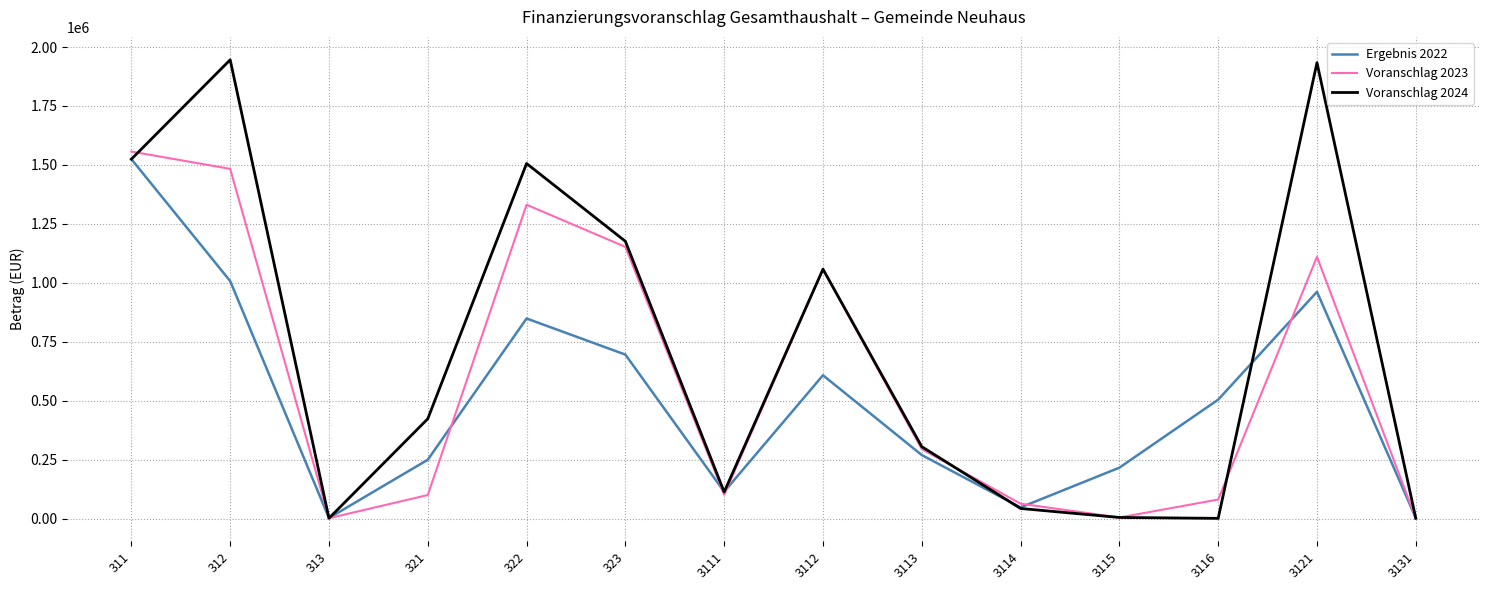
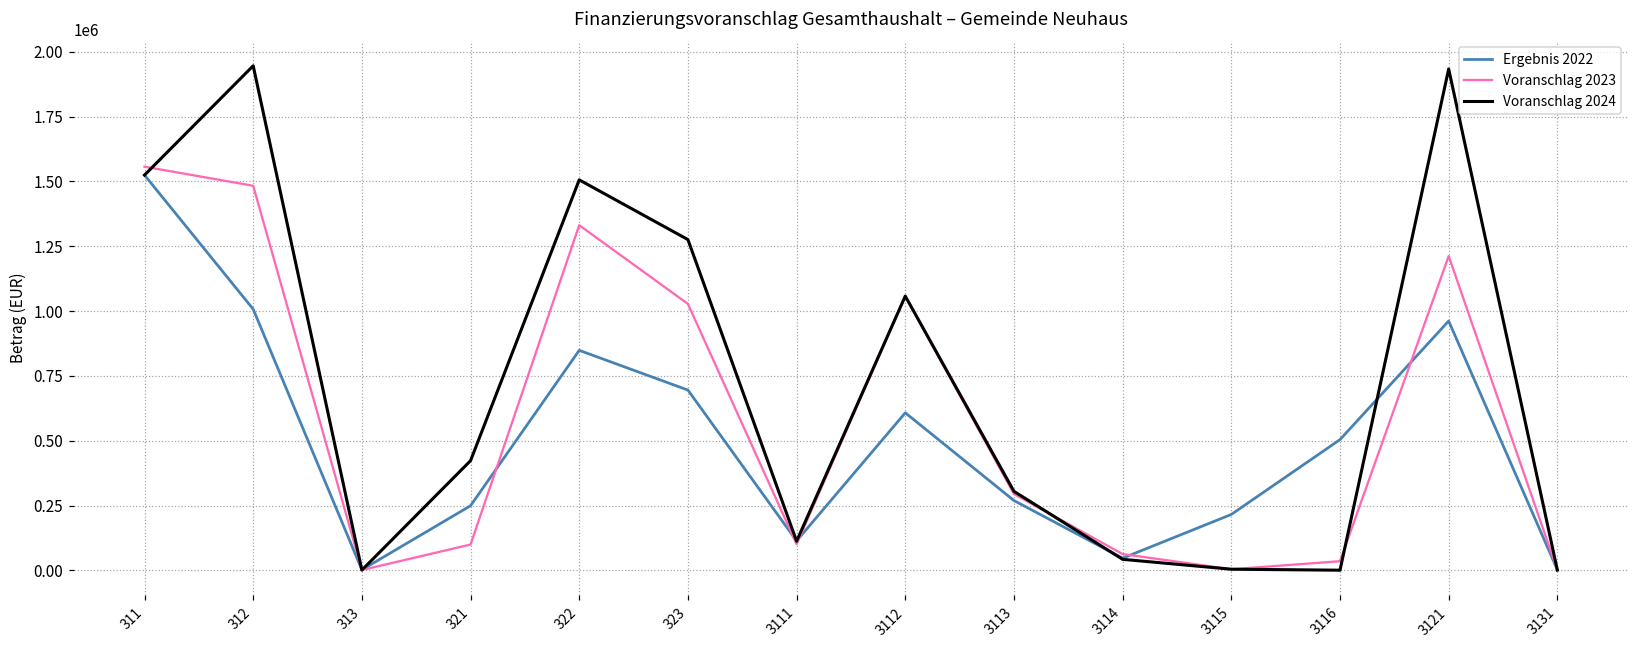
  {
    "Ergebnis 2022": {
      "312": 1010000,
      "321": 250000,
      "322": 850000,
      "323": 700000,
      "3112": 610000,
      "3113": 270000,
      "3115": 220000,
      "3116": 500000,
      "3121": 960000
    },
    "Voranschlag 2023": {
      "311": 1560000,
      "312": 1480000,
      "321": 100000,
      "322": 1330000,
-     "323": 1150000,
+     "323": 1030000,
      "3111": 100000,
      "3114": 60000,
-     "3116": 80000,
-     "3121": 1110000
+     "3116": 40000,
+     "3121": 1210000
    },
    "Voranschlag 2024": {
      "312": 1950000,
      "321": 420000,
      "322": 1510000,
-     "323": 1180000,
+     "323": 1280000,
      "3116": 0,
      "3121": 1930000
    }
  }
